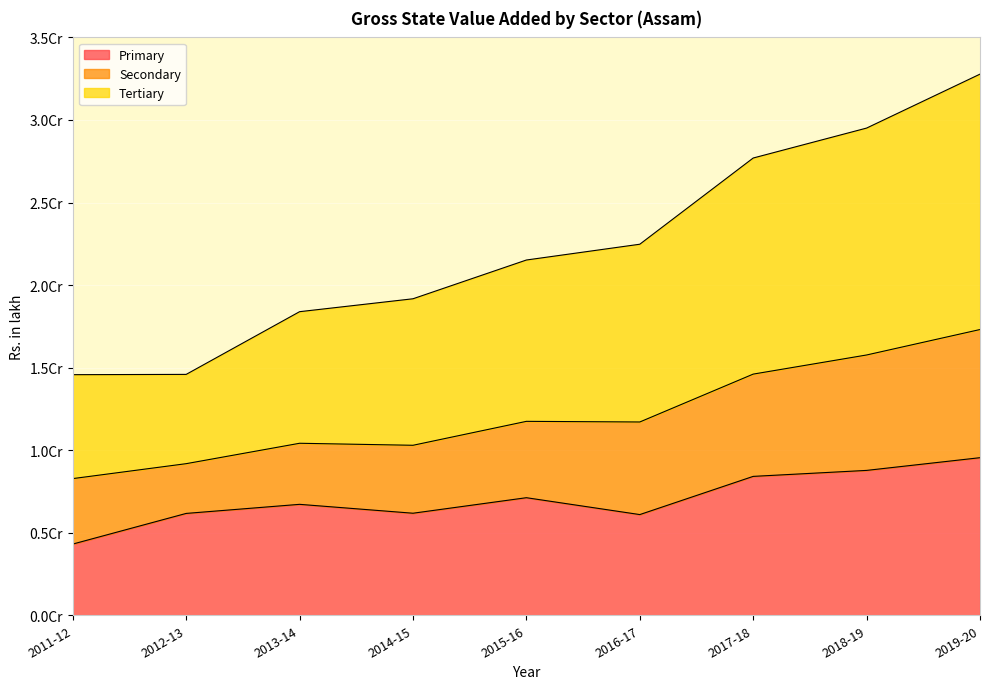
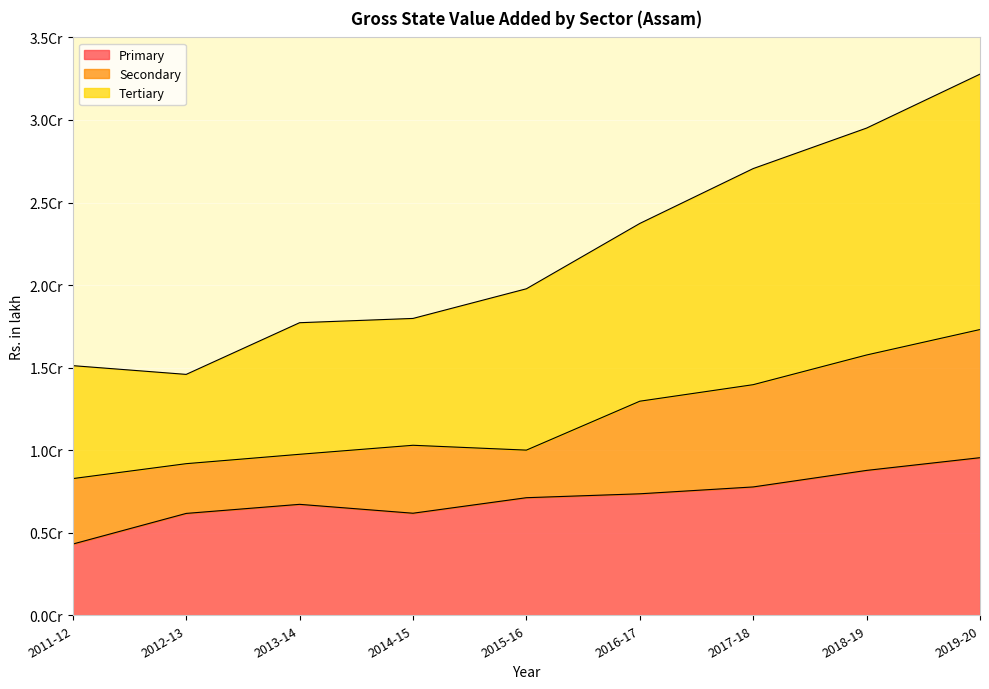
  {
    "Primary": {
      "2011-12": "0.43Cr",
      "2012-13": "0.62Cr",
      "2013-14": "0.67Cr",
      "2014-15": "0.62Cr",
      "2015-16": "0.71Cr",
-     "2016-17": "0.61Cr",
-     "2017-18": "0.84Cr",
+     "2016-17": "0.74Cr",
+     "2017-18": "0.78Cr",
      "2018-19": "0.88Cr",
      "2019-20": "0.95Cr"
    },
    "Secondary": {
      "2011-12": "0.40Cr",
      "2012-13": "0.30Cr",
-     "2013-14": "0.37Cr",
+     "2013-14": "0.30Cr",
      "2014-15": "0.41Cr",
-     "2015-16": "0.46Cr",
+     "2015-16": "0.29Cr",
      "2016-17": "0.56Cr",
      "2017-18": "0.62Cr",
      "2018-19": "0.70Cr",
      "2019-20": "0.78Cr"
    },
    "Tertiary": {
-     "2011-12": "0.63Cr",
+     "2011-12": "0.68Cr",
      "2012-13": "0.54Cr",
      "2013-14": "0.80Cr",
-     "2014-15": "0.89Cr",
+     "2014-15": "0.77Cr",
      "2015-16": "0.98Cr",
      "2016-17": "1.08Cr",
      "2017-18": "1.31Cr",
      "2018-19": "1.37Cr",
      "2019-20": "1.55Cr"
    }
  }
